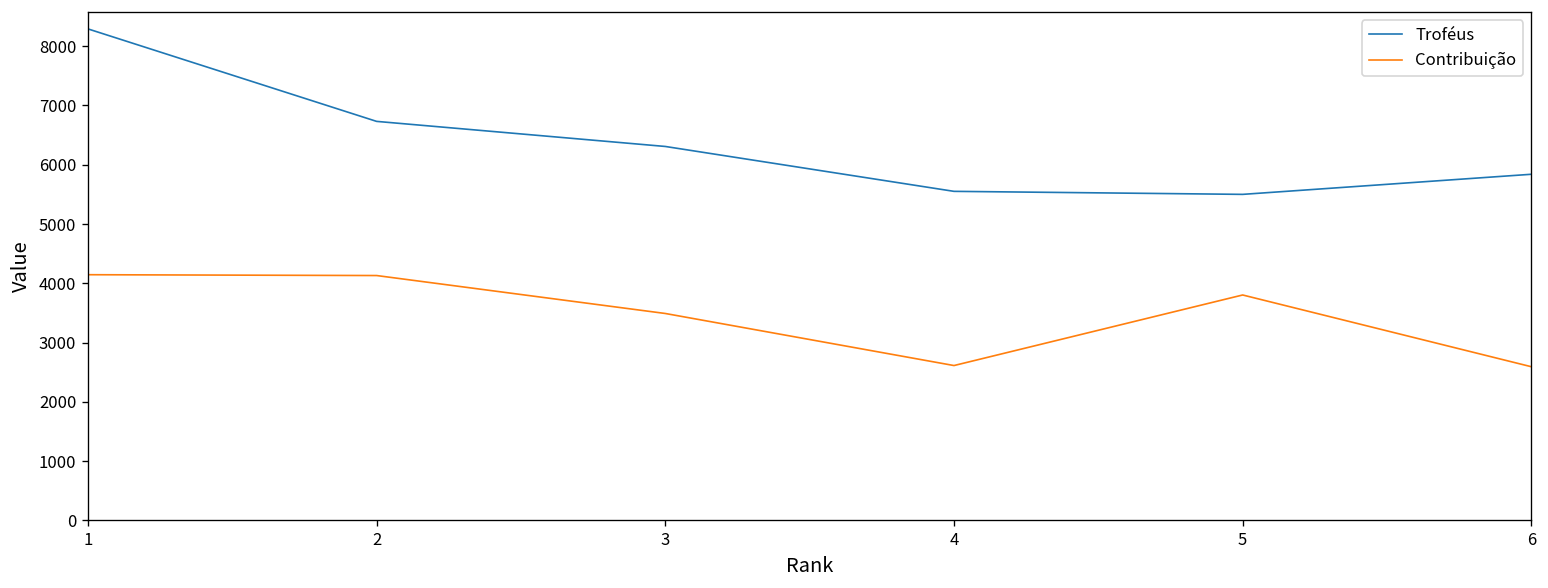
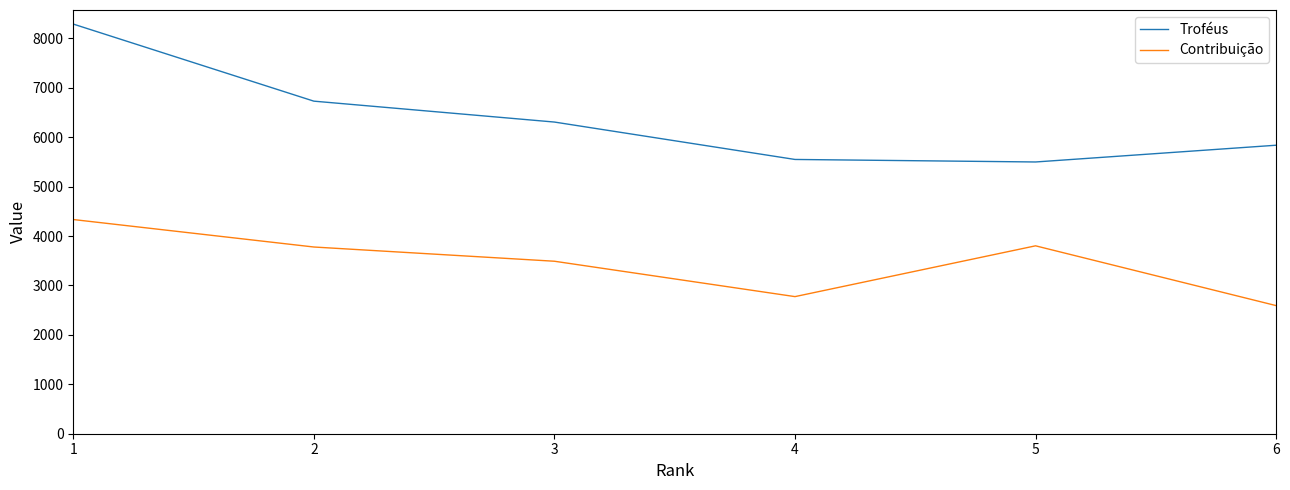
  {
    "Troféus": {
      "1": 8300,
      "2": 6700,
      "3": 6300,
      "4": 5600,
      "5": 5500,
      "6": 5800
    },
    "Contribuição": {
-     "1": 4100,
-     "2": 4100,
+     "1": 4300,
+     "2": 3800,
      "3": 3500,
-     "4": 2600,
+     "4": 2800,
      "5": 3800,
      "6": 2600
    }
  }
